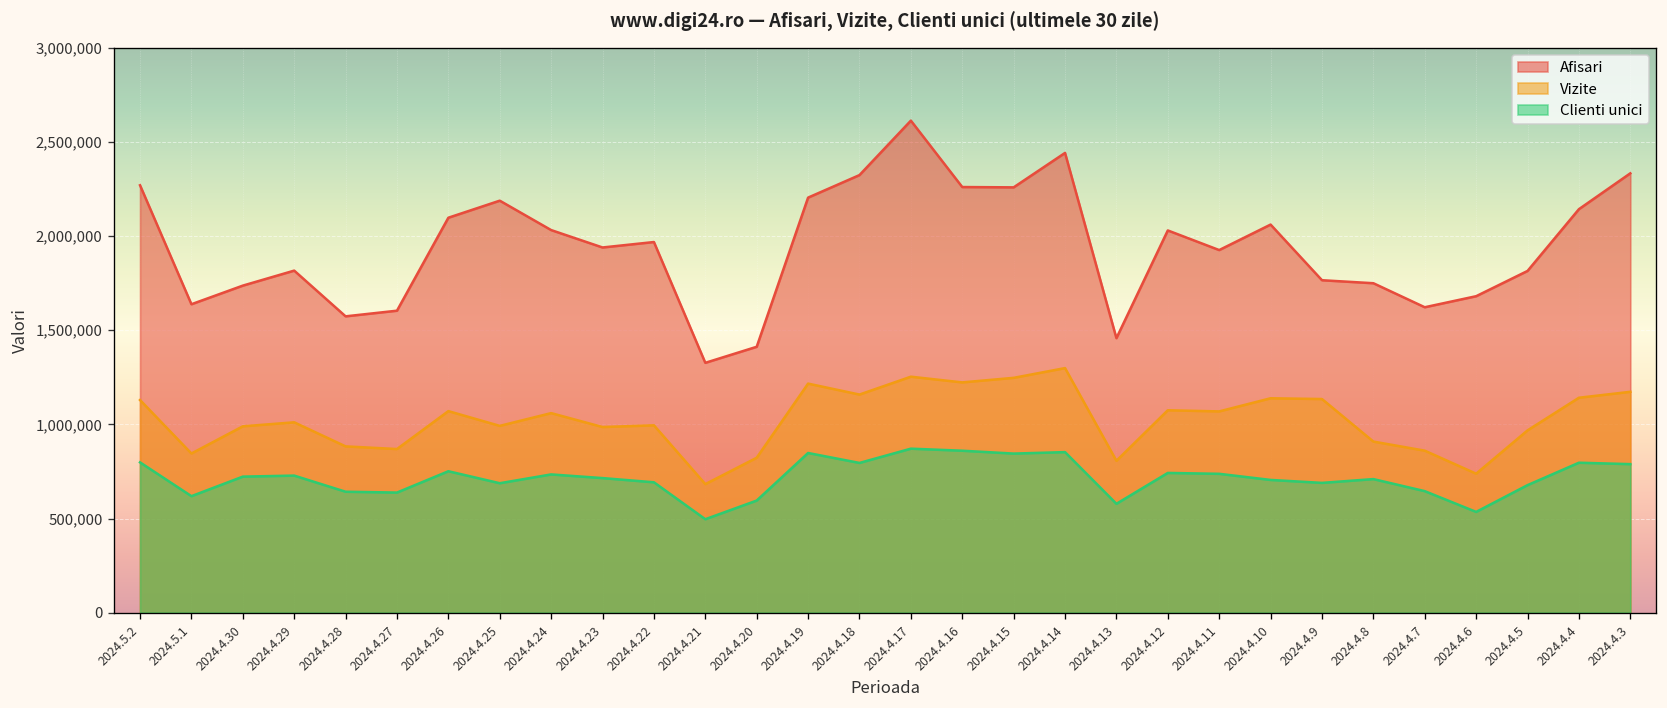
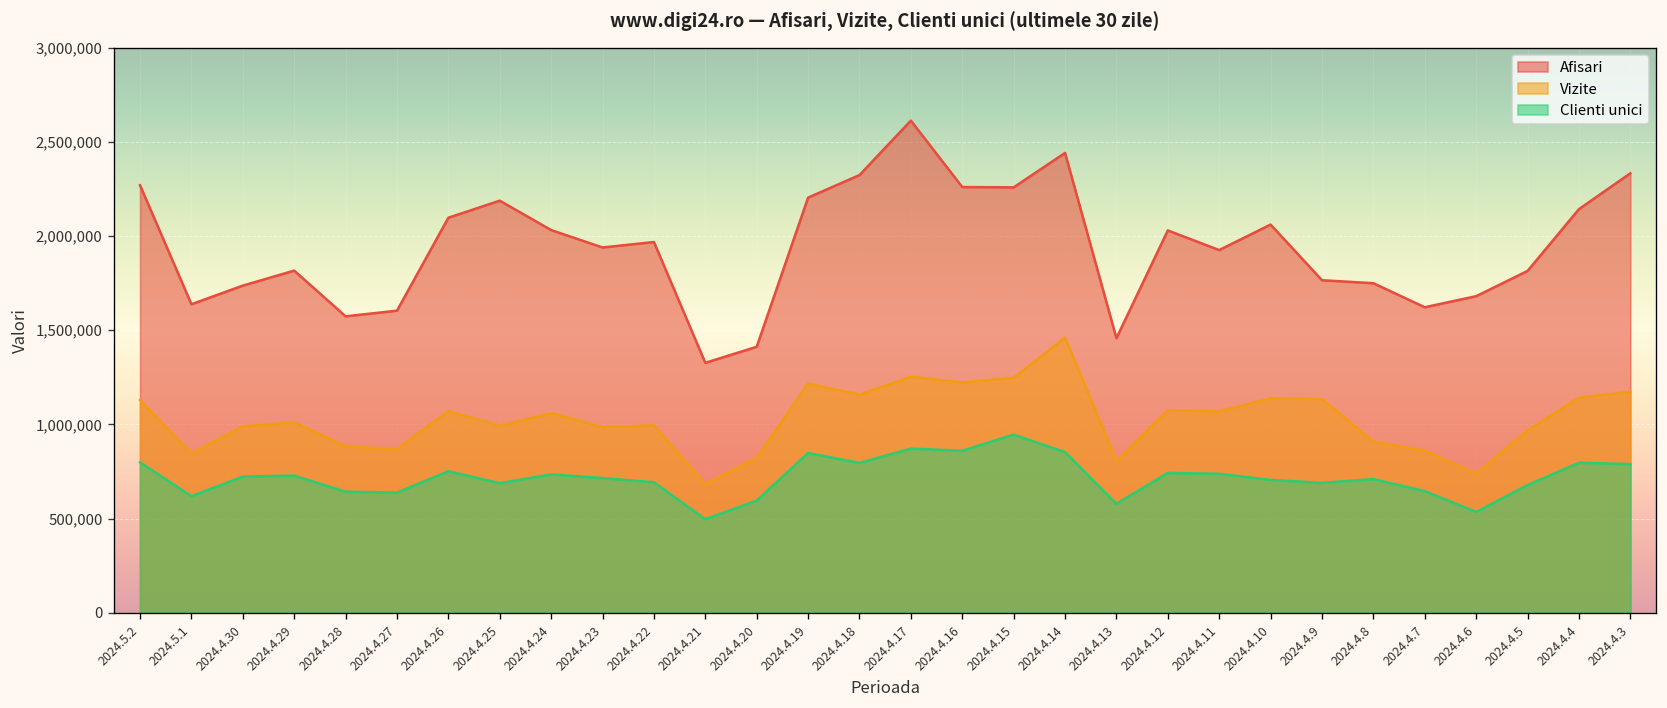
  {
    "Afisari": {
      "2024.5.2": "2,270,000",
      "2024.5.1": "1,640,000",
      "2024.4.30": "1,740,000",
      "2024.4.29": "1,820,000",
      "2024.4.28": "1,570,000",
      "2024.4.27": "1,600,000",
      "2024.4.26": "2,100,000",
      "2024.4.25": "2,190,000",
      "2024.4.24": "2,030,000",
      "2024.4.23": "1,940,000",
      "2024.4.22": "1,970,000",
      "2024.4.21": "1,330,000",
      "2024.4.20": "1,410,000",
      "2024.4.19": "2,200,000",
      "2024.4.18": "2,320,000",
      "2024.4.17": "2,610,000",
      "2024.4.16": "2,260,000",
      "2024.4.15": "2,260,000",
      "2024.4.14": "2,440,000",
      "2024.4.13": "1,460,000",
      "2024.4.12": "2,030,000",
      "2024.4.11": "1,930,000",
      "2024.4.10": "2,060,000",
      "2024.4.9": "1,770,000",
      "2024.4.8": "1,750,000",
      "2024.4.7": "1,620,000",
      "2024.4.6": "1,680,000",
      "2024.4.5": "1,810,000",
      "2024.4.4": "2,140,000",
      "2024.4.3": "2,330,000"
    },
    "Vizite": {
      "2024.5.2": "1,130,000",
      "2024.5.1": "850,000",
      "2024.4.30": "990,000",
      "2024.4.29": "1,010,000",
      "2024.4.28": "880,000",
      "2024.4.27": "870,000",
      "2024.4.26": "1,070,000",
      "2024.4.25": "990,000",
      "2024.4.24": "1,060,000",
      "2024.4.23": "990,000",
      "2024.4.22": "990,000",
      "2024.4.21": "680,000",
      "2024.4.20": "820,000",
      "2024.4.19": "1,220,000",
      "2024.4.18": "1,160,000",
      "2024.4.17": "1,250,000",
      "2024.4.16": "1,220,000",
      "2024.4.15": "1,250,000",
-     "2024.4.14": "1,300,000",
+     "2024.4.14": "1,460,000",
      "2024.4.13": "810,000",
      "2024.4.12": "1,070,000",
      "2024.4.11": "1,070,000",
      "2024.4.10": "1,140,000",
      "2024.4.9": "1,130,000",
      "2024.4.8": "910,000",
      "2024.4.7": "860,000",
      "2024.4.6": "740,000",
      "2024.4.5": "970,000",
      "2024.4.4": "1,140,000",
      "2024.4.3": "1,170,000"
    },
    "Clienti unici": {
      "2024.5.2": "800,000",
      "2024.5.1": "620,000",
      "2024.4.30": "720,000",
      "2024.4.29": "730,000",
      "2024.4.28": "640,000",
      "2024.4.27": "640,000",
      "2024.4.26": "750,000",
      "2024.4.25": "690,000",
      "2024.4.24": "730,000",
      "2024.4.23": "710,000",
      "2024.4.22": "690,000",
      "2024.4.21": "500,000",
      "2024.4.20": "600,000",
      "2024.4.19": "850,000",
      "2024.4.18": "800,000",
      "2024.4.17": "870,000",
      "2024.4.16": "860,000",
-     "2024.4.15": "840,000",
+     "2024.4.15": "950,000",
      "2024.4.14": "850,000",
      "2024.4.13": "580,000",
      "2024.4.12": "740,000",
      "2024.4.11": "740,000",
      "2024.4.10": "710,000",
      "2024.4.9": "690,000",
      "2024.4.8": "710,000",
      "2024.4.7": "650,000",
      "2024.4.6": "540,000",
      "2024.4.5": "680,000",
      "2024.4.4": "800,000",
      "2024.4.3": "790,000"
    }
  }
